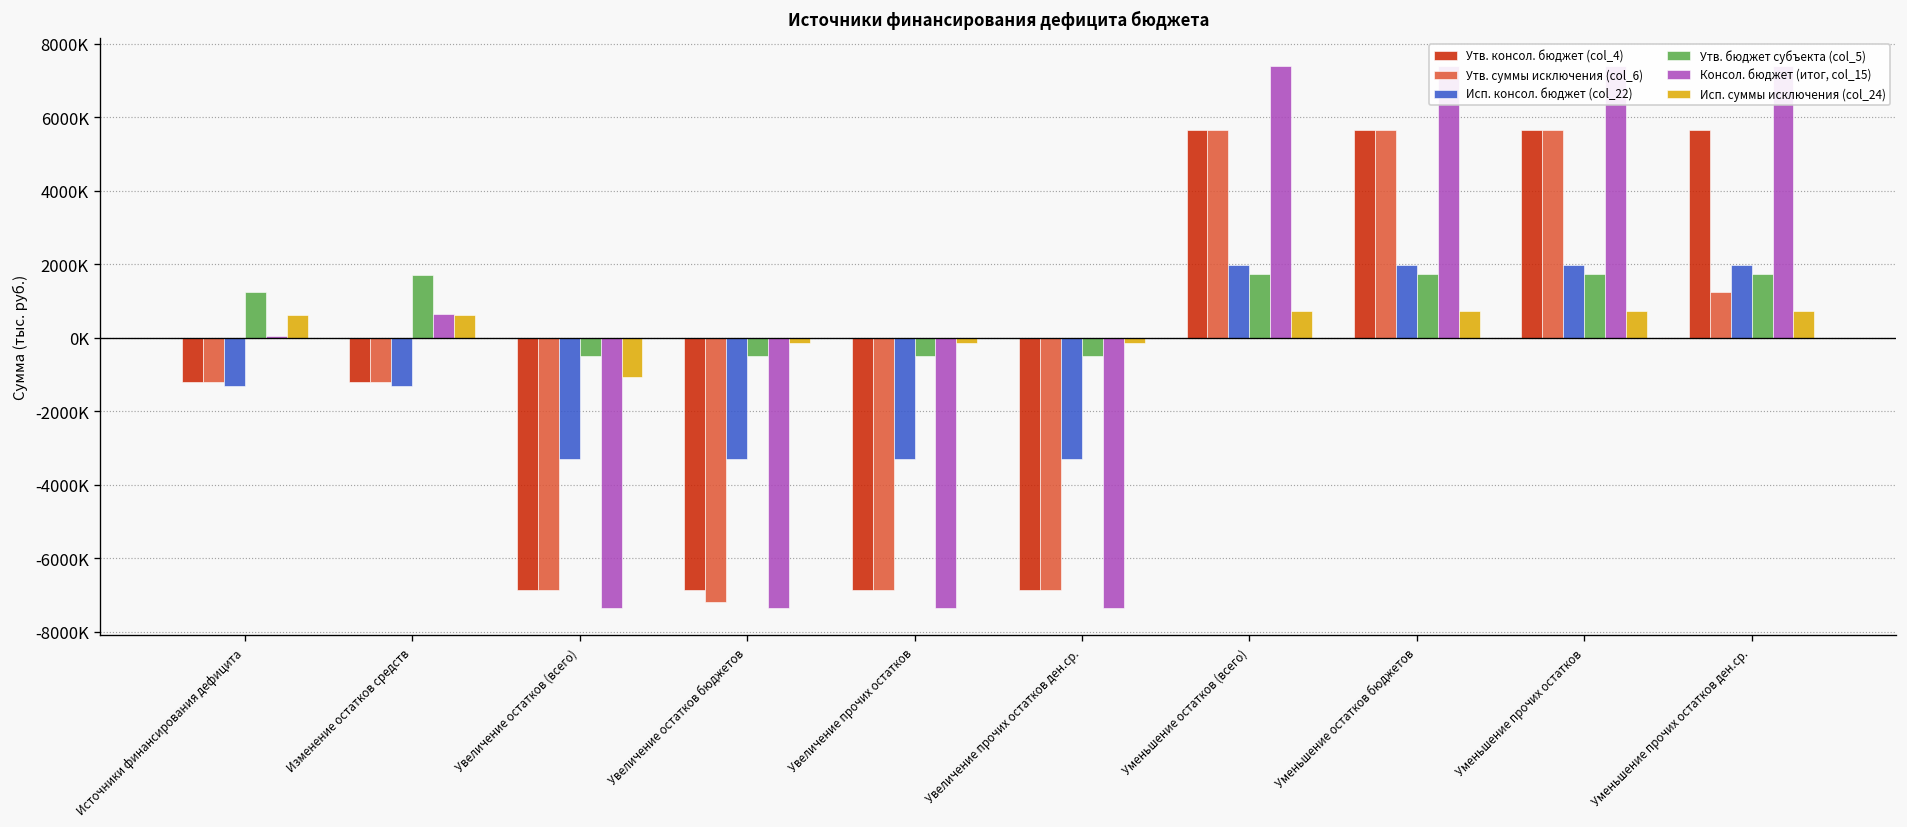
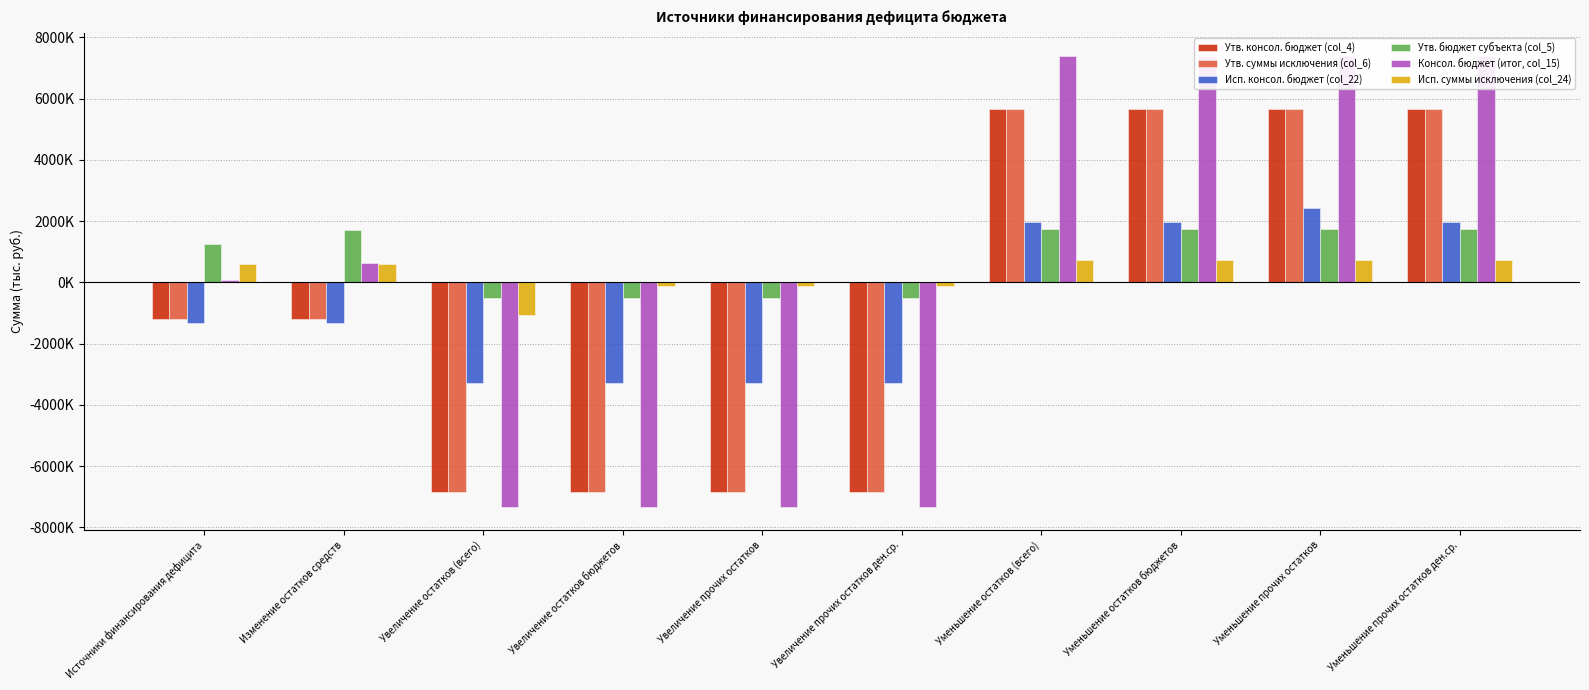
  {
    "Утв. консол. бюджет (col_4)": {
      "Источники финансирования дефицита": -1200000,
      "Изменение остатков средств": -1200000,
      "Увеличение остатков (всего)": -6900000,
      "Увеличение остатков бюджетов": -6900000,
      "Увеличение прочих остатков": -6900000,
      "Увеличение прочих остатков ден.ср.": -6900000,
      "Уменьшение остатков (всего)": 5700000,
      "Уменьшение остатков бюджетов": 5700000,
      "Уменьшение прочих остатков": 5700000,
      "Уменьшение прочих остатков ден.ср.": 5700000
    },
    "Утв. суммы исключения (col_6)": {
      "Источники финансирования дефицита": -1200000,
      "Изменение остатков средств": -1200000,
      "Увеличение остатков (всего)": -6900000,
-     "Увеличение остатков бюджетов": -7200000,
+     "Увеличение остатков бюджетов": -6900000,
      "Увеличение прочих остатков": -6900000,
      "Увеличение прочих остатков ден.ср.": -6900000,
      "Уменьшение остатков (всего)": 5700000,
      "Уменьшение остатков бюджетов": 5700000,
      "Уменьшение прочих остатков": 5700000,
-     "Уменьшение прочих остатков ден.ср.": 1300000
+     "Уменьшение прочих остатков ден.ср.": 5700000
    },
    "Исп. консол. бюджет (col_22)": {
      "Источники финансирования дефицита": -1300000,
      "Изменение остатков средств": -1300000,
      "Увеличение остатков (всего)": -3300000,
      "Увеличение остатков бюджетов": -3300000,
      "Увеличение прочих остатков": -3300000,
      "Увеличение прочих остатков ден.ср.": -3300000,
      "Уменьшение остатков (всего)": 2000000,
      "Уменьшение остатков бюджетов": 2000000,
-     "Уменьшение прочих остатков": 2000000,
+     "Уменьшение прочих остатков": 2400000,
      "Уменьшение прочих остатков ден.ср.": 2000000
    },
    "Утв. бюджет субъекта (col_5)": {
      "Источники финансирования дефицита": 1300000,
      "Изменение остатков средств": 1700000,
      "Увеличение остатков (всего)": -500000,
      "Увеличение остатков бюджетов": -500000,
      "Увеличение прочих остатков": -500000,
      "Увеличение прочих остатков ден.ср.": -500000,
      "Уменьшение остатков (всего)": 1700000,
      "Уменьшение остатков бюджетов": 1700000,
      "Уменьшение прочих остатков": 1700000,
      "Уменьшение прочих остатков ден.ср.": 1700000
    },
    "Консол. бюджет (итог, col_15)": {
      "Изменение остатков средств": 600000,
      "Увеличение остатков (всего)": -7300000,
      "Увеличение остатков бюджетов": -7300000,
      "Увеличение прочих остатков": -7300000,
      "Увеличение прочих остатков ден.ср.": -7300000,
      "Уменьшение остатков (всего)": 7400000
    },
    "Исп. суммы исключения (col_24)": {
      "Источники финансирования дефицита": 600000,
      "Изменение остатков средств": 600000,
      "Увеличение остатков (всего)": -1100000,
      "Увеличение остатков бюджетов": -100000,
      "Увеличение прочих остатков": -100000,
      "Увеличение прочих остатков ден.ср.": -100000,
      "Уменьшение остатков (всего)": 700000,
      "Уменьшение остатков бюджетов": 700000,
      "Уменьшение прочих остатков": 700000,
      "Уменьшение прочих остатков ден.ср.": 700000
    }
  }
